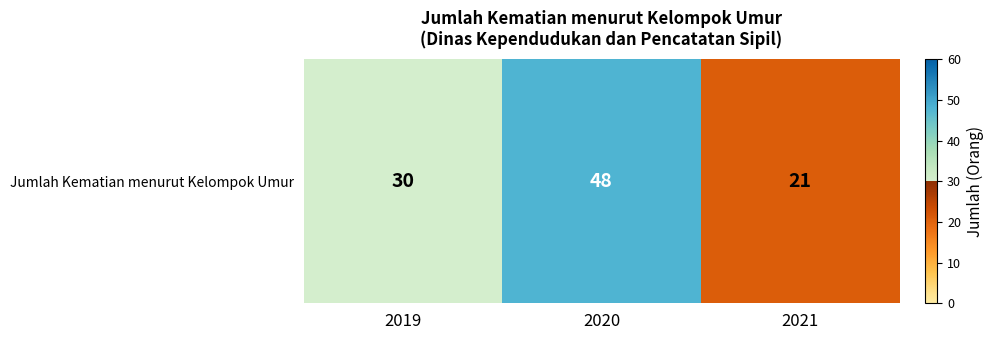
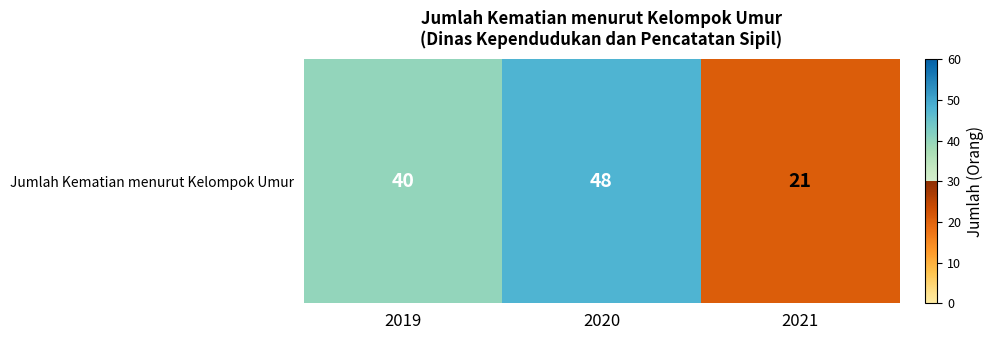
  {
    "Jumlah Kematian menurut Kelompok Umur": {
-     "2019": 30,
+     "2019": 40,
      "2020": 48,
      "2021": 21
    }
  }
